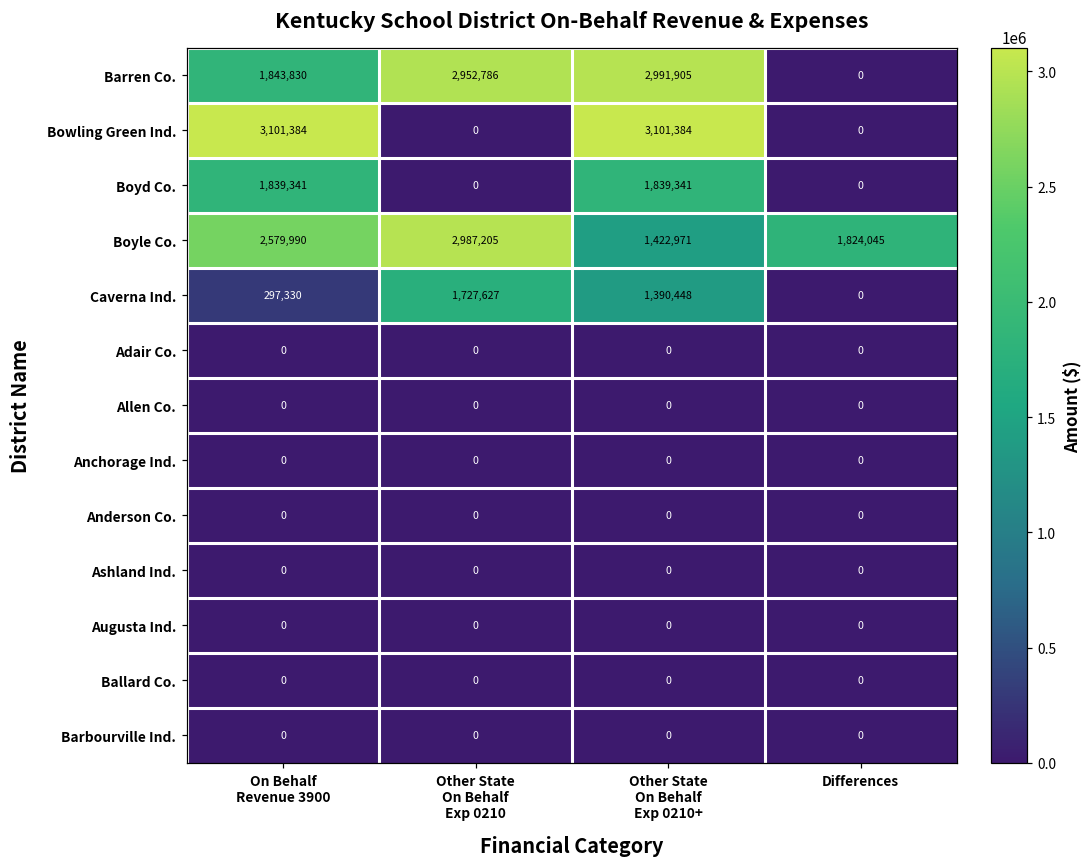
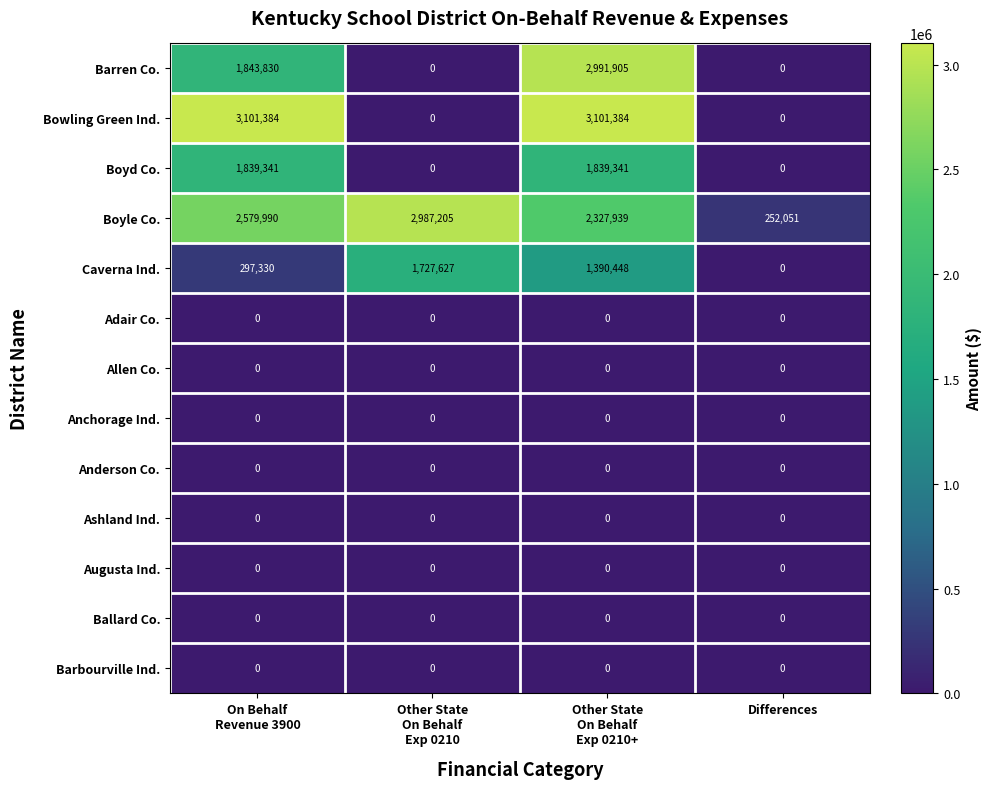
  {
    "Barren Co.": {
      "On Behalf Revenue 3900": "1,843,830",
-     "Other State On Behalf Exp 0210": "2,952,786",
+     "Other State On Behalf Exp 0210": "0",
      "Other State On Behalf Exp 0210+": "2,991,905",
      "Differences": "0"
    },
    "Bowling Green Ind.": {
      "On Behalf Revenue 3900": "3,101,384",
      "Other State On Behalf Exp 0210": "0",
      "Other State On Behalf Exp 0210+": "3,101,384",
      "Differences": "0"
    },
    "Boyd Co.": {
      "On Behalf Revenue 3900": "1,839,341",
      "Other State On Behalf Exp 0210": "0",
      "Other State On Behalf Exp 0210+": "1,839,341",
      "Differences": "0"
    },
    "Boyle Co.": {
      "On Behalf Revenue 3900": "2,579,990",
      "Other State On Behalf Exp 0210": "2,987,205",
-     "Other State On Behalf Exp 0210+": "1,422,971",
-     "Differences": "1,824,045"
+     "Other State On Behalf Exp 0210+": "2,327,939",
+     "Differences": "252,051"
    },
    "Caverna Ind.": {
      "On Behalf Revenue 3900": "297,330",
      "Other State On Behalf Exp 0210": "1,727,627",
      "Other State On Behalf Exp 0210+": "1,390,448",
      "Differences": "0"
    },
    "Adair Co.": {
      "On Behalf Revenue 3900": "0",
      "Other State On Behalf Exp 0210": "0",
      "Other State On Behalf Exp 0210+": "0",
      "Differences": "0"
    },
    "Allen Co.": {
      "On Behalf Revenue 3900": "0",
      "Other State On Behalf Exp 0210": "0",
      "Other State On Behalf Exp 0210+": "0",
      "Differences": "0"
    },
    "Anchorage Ind.": {
      "On Behalf Revenue 3900": "0",
      "Other State On Behalf Exp 0210": "0",
      "Other State On Behalf Exp 0210+": "0",
      "Differences": "0"
    },
    "Anderson Co.": {
      "On Behalf Revenue 3900": "0",
      "Other State On Behalf Exp 0210": "0",
      "Other State On Behalf Exp 0210+": "0",
      "Differences": "0"
    },
    "Ashland Ind.": {
      "On Behalf Revenue 3900": "0",
      "Other State On Behalf Exp 0210": "0",
      "Other State On Behalf Exp 0210+": "0",
      "Differences": "0"
    },
    "Augusta Ind.": {
      "On Behalf Revenue 3900": "0",
      "Other State On Behalf Exp 0210": "0",
      "Other State On Behalf Exp 0210+": "0",
      "Differences": "0"
    },
    "Ballard Co.": {
      "On Behalf Revenue 3900": "0",
      "Other State On Behalf Exp 0210": "0",
      "Other State On Behalf Exp 0210+": "0",
      "Differences": "0"
    },
    "Barbourville Ind.": {
      "On Behalf Revenue 3900": "0",
      "Other State On Behalf Exp 0210": "0",
      "Other State On Behalf Exp 0210+": "0",
      "Differences": "0"
    }
  }
